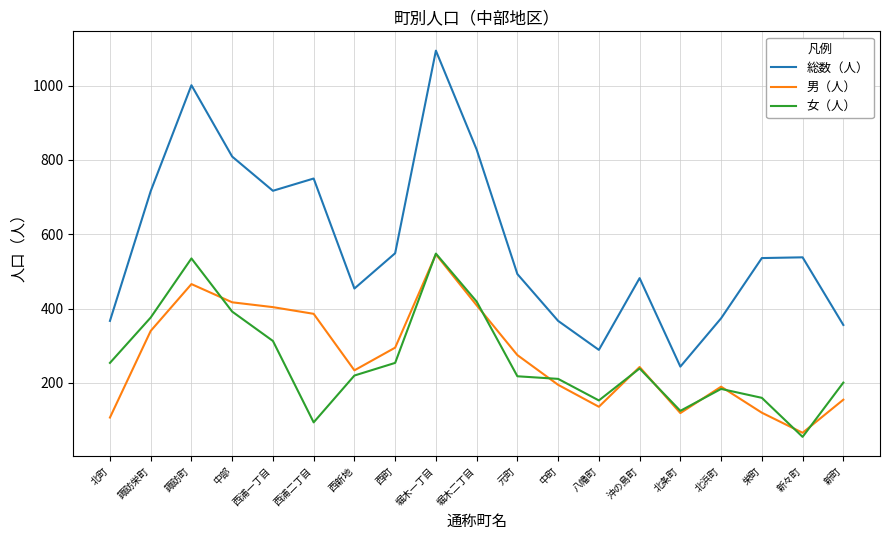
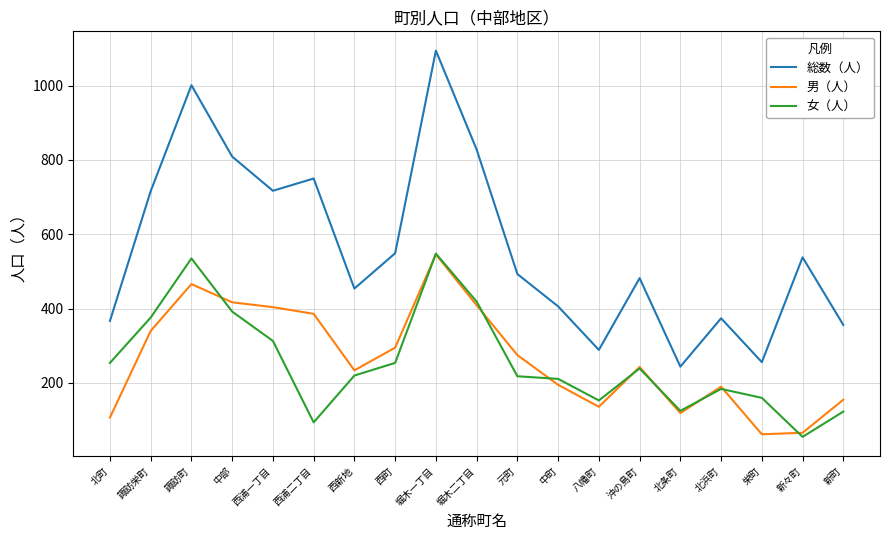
  {
    "総数（人）": {
      "北町": 370,
      "諏訪栄町": 720,
      "諏訪町": 1000,
      "中部": 810,
      "西浦一丁目": 720,
      "西浦二丁目": 750,
      "西新地": 450,
      "西町": 550,
      "堀木一丁目": 1090,
      "堀木二丁目": 830,
      "元町": 490,
-     "中町": 370,
+     "中町": 410,
      "八幡町": 290,
      "沖の島町": 480,
      "北条町": 240,
      "北浜町": 370,
-     "栄町": 540,
+     "栄町": 260,
      "新々町": 540,
      "新町": 360
    },
    "男（人）": {
      "北町": 110,
      "諏訪栄町": 340,
      "諏訪町": 470,
      "中部": 420,
      "西浦一丁目": 400,
      "西浦二丁目": 390,
      "西新地": 230,
      "西町": 300,
      "堀木二丁目": 410,
      "元町": 280,
      "中町": 200,
      "八幡町": 140,
-     "栄町": 120,
+     "栄町": 60,
      "新々町": 70,
      "新町": 160
    },
    "女（人）": {
      "北町": 250,
      "諏訪栄町": 380,
      "諏訪町": 540,
      "中部": 390,
      "西浦一丁目": 310,
      "西浦二丁目": 90,
      "西新地": 220,
      "西町": 250,
      "堀木二丁目": 420,
      "元町": 220,
      "中町": 210,
      "八幡町": 150,
      "栄町": 160,
      "新々町": 60,
-     "新町": 200
+     "新町": 120
    }
  }
